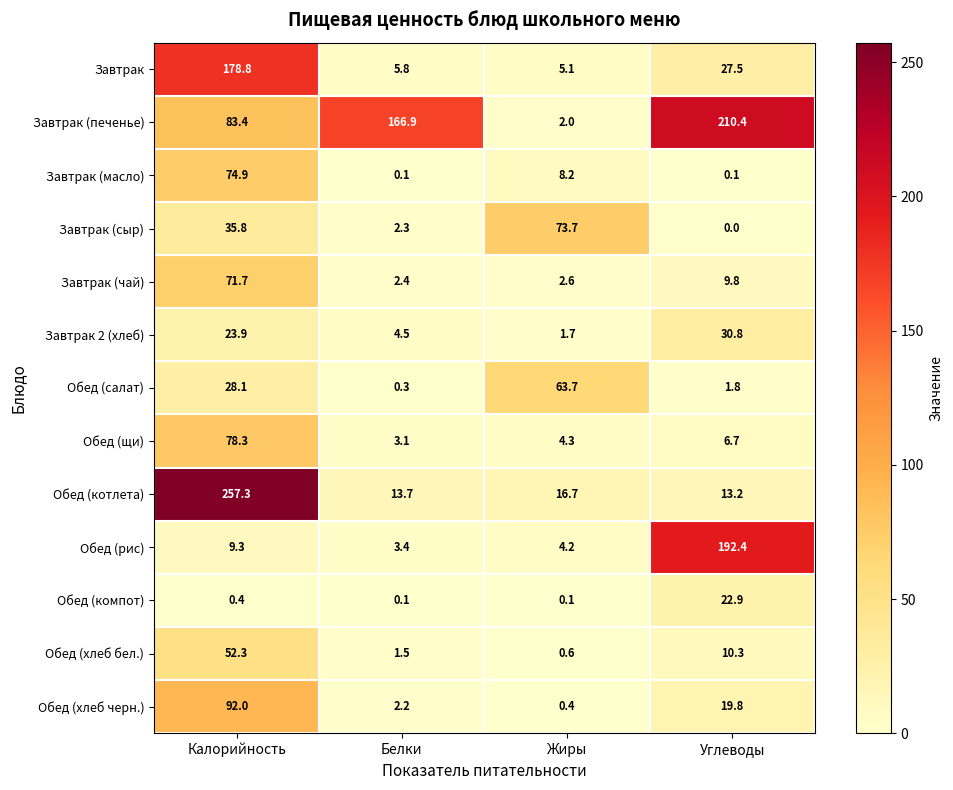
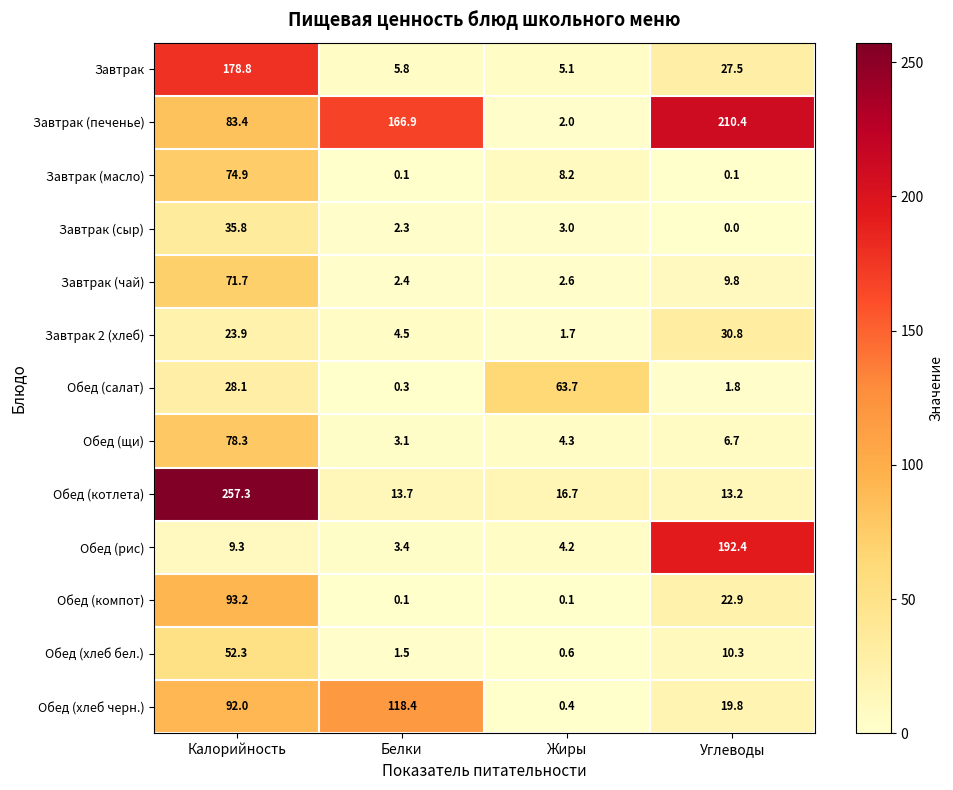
  {
    "Завтрак": {
      "Калорийность": 178.8,
      "Белки": 5.8,
      "Жиры": 5.1,
      "Углеводы": 27.5
    },
    "Завтрак (печенье)": {
      "Калорийность": 83.4,
      "Белки": 166.9,
      "Жиры": 2.0,
      "Углеводы": 210.4
    },
    "Завтрак (масло)": {
      "Калорийность": 74.9,
      "Белки": 0.1,
      "Жиры": 8.2,
      "Углеводы": 0.1
    },
    "Завтрак (сыр)": {
      "Калорийность": 35.8,
      "Белки": 2.3,
-     "Жиры": 73.7,
+     "Жиры": 3.0,
      "Углеводы": 0.0
    },
    "Завтрак (чай)": {
      "Калорийность": 71.7,
      "Белки": 2.4,
      "Жиры": 2.6,
      "Углеводы": 9.8
    },
    "Завтрак 2 (хлеб)": {
      "Калорийность": 23.9,
      "Белки": 4.5,
      "Жиры": 1.7,
      "Углеводы": 30.8
    },
    "Обед (салат)": {
      "Калорийность": 28.1,
      "Белки": 0.3,
      "Жиры": 63.7,
      "Углеводы": 1.8
    },
    "Обед (щи)": {
      "Калорийность": 78.3,
      "Белки": 3.1,
      "Жиры": 4.3,
      "Углеводы": 6.7
    },
    "Обед (котлета)": {
      "Калорийность": 257.3,
      "Белки": 13.7,
      "Жиры": 16.7,
      "Углеводы": 13.2
    },
    "Обед (рис)": {
      "Калорийность": 9.3,
      "Белки": 3.4,
      "Жиры": 4.2,
      "Углеводы": 192.4
    },
    "Обед (компот)": {
-     "Калорийность": 0.4,
+     "Калорийность": 93.2,
      "Белки": 0.1,
      "Жиры": 0.1,
      "Углеводы": 22.9
    },
    "Обед (хлеб бел.)": {
      "Калорийность": 52.3,
      "Белки": 1.5,
      "Жиры": 0.6,
      "Углеводы": 10.3
    },
    "Обед (хлеб черн.)": {
      "Калорийность": 92.0,
-     "Белки": 2.2,
+     "Белки": 118.4,
      "Жиры": 0.4,
      "Углеводы": 19.8
    }
  }
